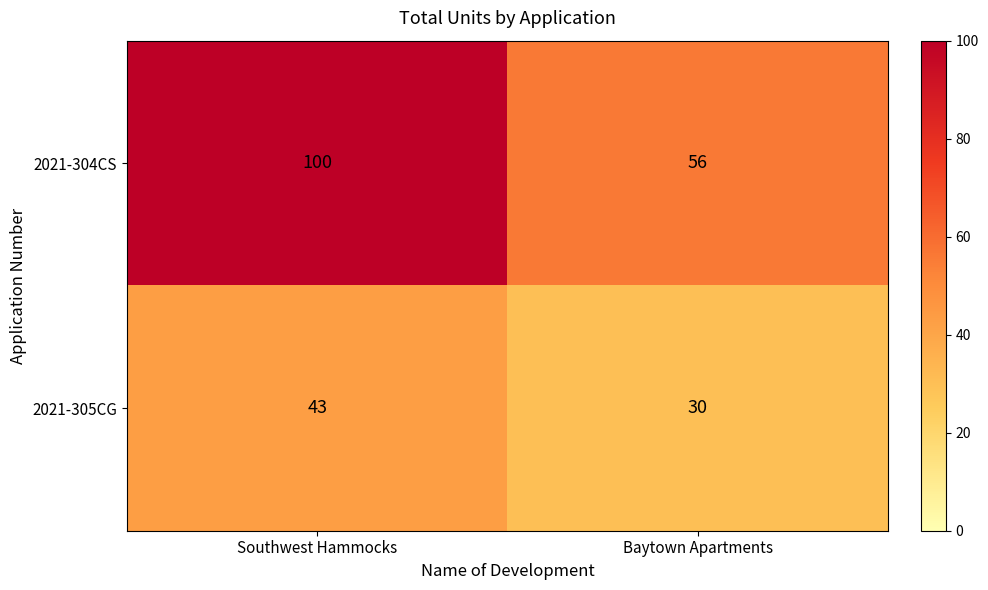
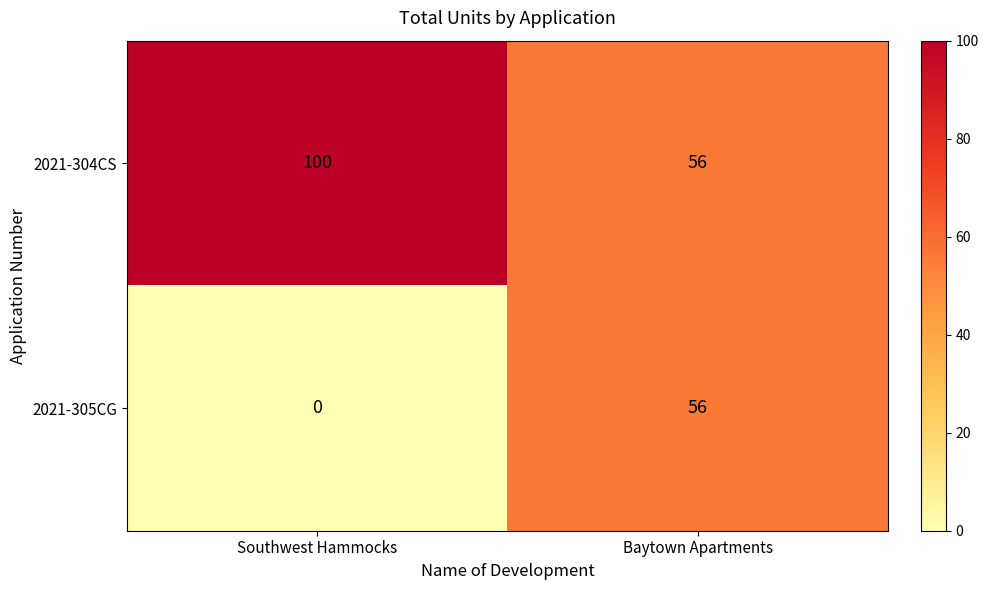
  {
    "2021-304CS": {
      "Southwest Hammocks": 100,
      "Baytown Apartments": 56
    },
    "2021-305CG": {
-     "Southwest Hammocks": 43,
-     "Baytown Apartments": 30
+     "Southwest Hammocks": 0,
+     "Baytown Apartments": 56
    }
  }
